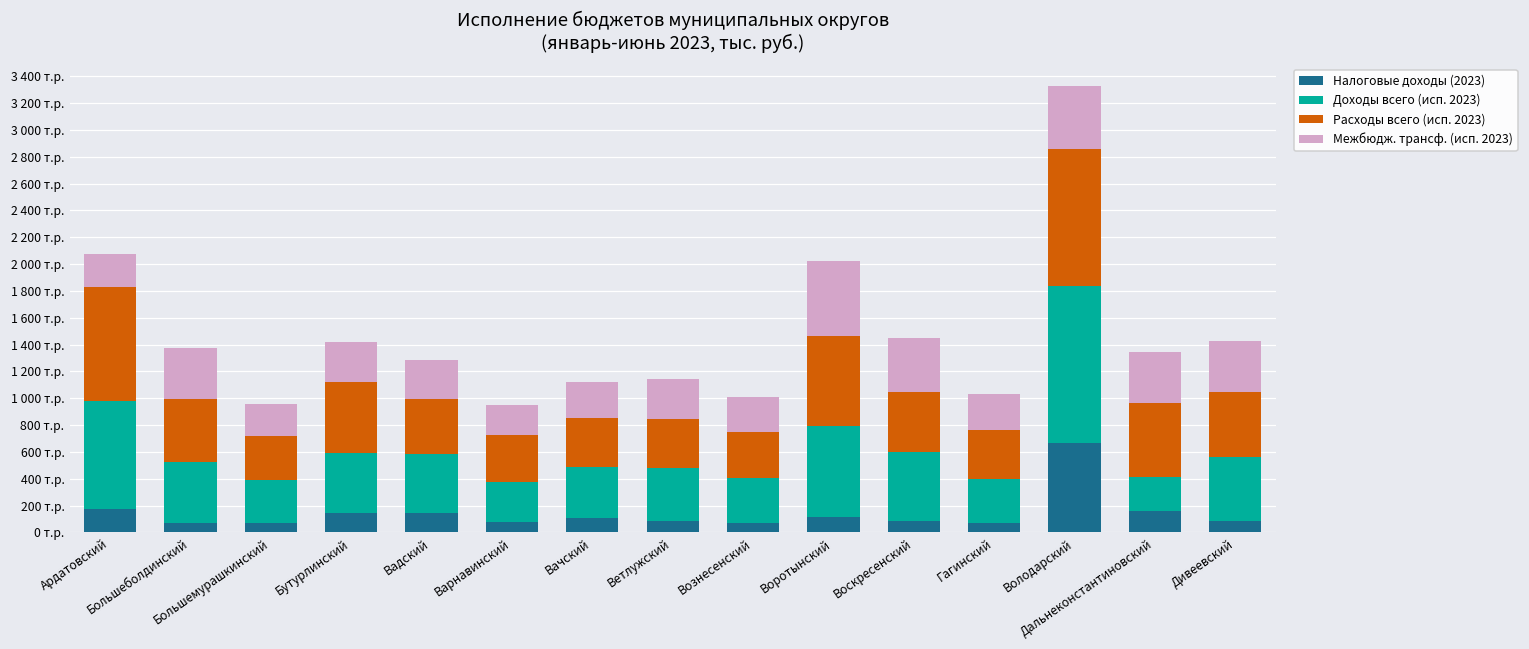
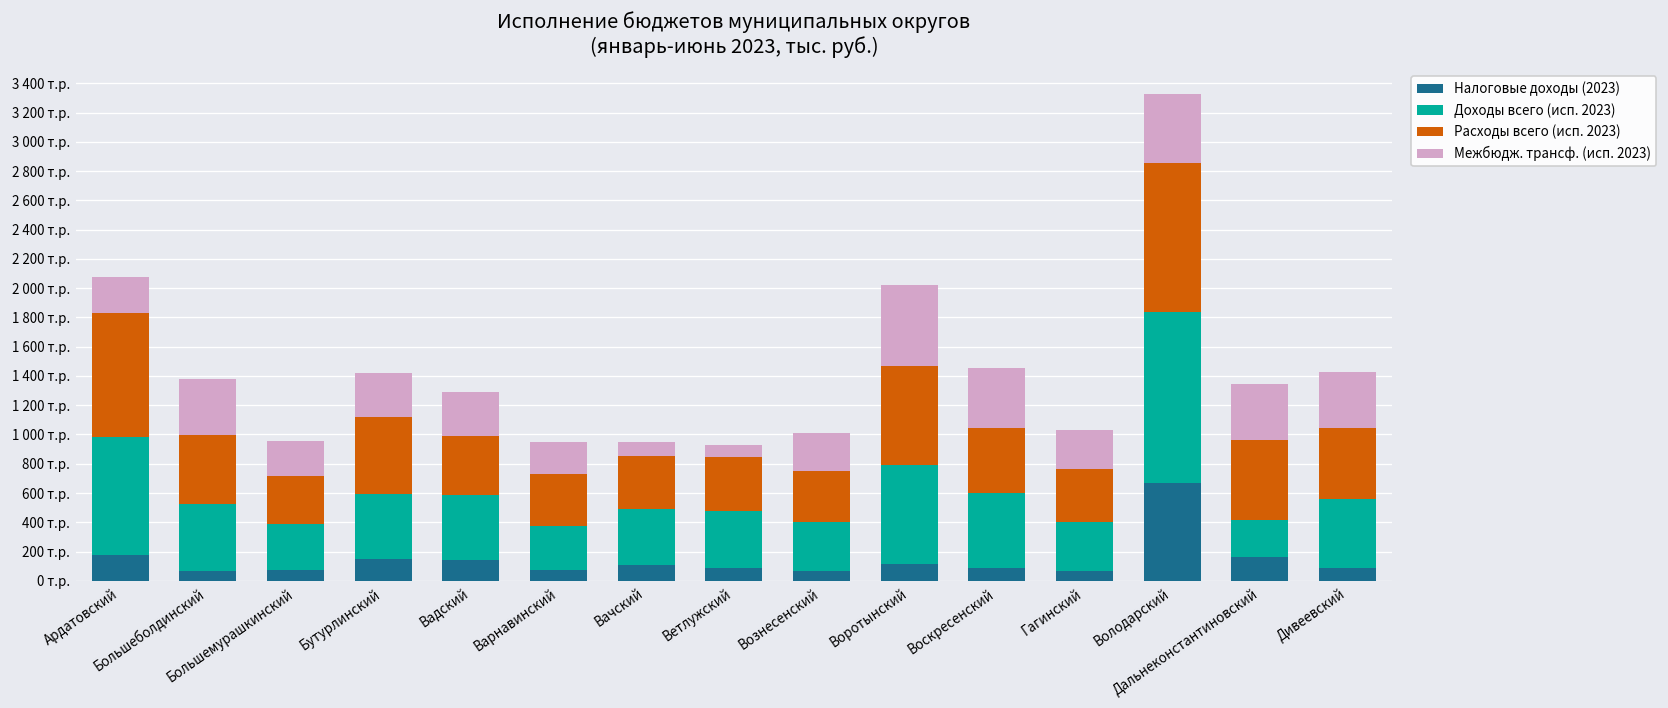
  {
    "Налоговые доходы (2023)": {
      "Ардатовский": "180 т.р.",
      "Большеболдинский": "70 т.р.",
      "Большемурашкинский": "70 т.р.",
      "Бутурлинский": "150 т.р.",
      "Вадский": "140 т.р.",
      "Варнавинский": "80 т.р.",
      "Вачский": "110 т.р.",
      "Ветлужский": "90 т.р.",
      "Вознесенский": "70 т.р.",
      "Воротынский": "110 т.р.",
      "Воскресенский": "90 т.р.",
      "Гагинский": "70 т.р.",
      "Володарский": "670 т.р.",
      "Дальнеконстантиновский": "160 т.р.",
      "Дивеевский": "90 т.р."
    },
    "Доходы всего (исп. 2023)": {
      "Ардатовский": "800 т.р.",
      "Большеболдинский": "460 т.р.",
      "Большемурашкинский": "320 т.р.",
      "Бутурлинский": "450 т.р.",
      "Вадский": "440 т.р.",
      "Варнавинский": "300 т.р.",
      "Вачский": "380 т.р.",
      "Ветлужский": "390 т.р.",
      "Вознесенский": "330 т.р.",
      "Воротынский": "680 т.р.",
      "Воскресенский": "510 т.р.",
      "Гагинский": "330 т.р.",
      "Володарский": "1170 т.р.",
      "Дальнеконстантиновский": "250 т.р.",
      "Дивеевский": "470 т.р."
    },
    "Расходы всего (исп. 2023)": {
      "Ардатовский": "850 т.р.",
      "Большеболдинский": "470 т.р.",
      "Большемурашкинский": "330 т.р.",
      "Бутурлинский": "530 т.р.",
      "Вадский": "410 т.р.",
      "Варнавинский": "360 т.р.",
      "Вачский": "360 т.р.",
      "Ветлужский": "370 т.р.",
      "Вознесенский": "340 т.р.",
      "Воротынский": "680 т.р.",
      "Воскресенский": "450 т.р.",
      "Гагинский": "360 т.р.",
      "Володарский": "1020 т.р.",
      "Дальнеконстантиновский": "550 т.р.",
      "Дивеевский": "490 т.р."
    },
    "Межбюдж. трансф. (исп. 2023)": {
      "Ардатовский": "250 т.р.",
      "Большеболдинский": "380 т.р.",
      "Большемурашкинский": "240 т.р.",
      "Бутурлинский": "290 т.р.",
      "Вадский": "300 т.р.",
      "Варнавинский": "220 т.р.",
-     "Вачский": "270 т.р.",
-     "Ветлужский": "290 т.р.",
+     "Вачский": "100 т.р.",
+     "Ветлужский": "80 т.р.",
      "Вознесенский": "260 т.р.",
      "Воротынский": "560 т.р.",
      "Воскресенский": "410 т.р.",
      "Гагинский": "270 т.р.",
      "Володарский": "470 т.р.",
      "Дальнеконстантиновский": "380 т.р.",
      "Дивеевский": "380 т.р."
    }
  }
